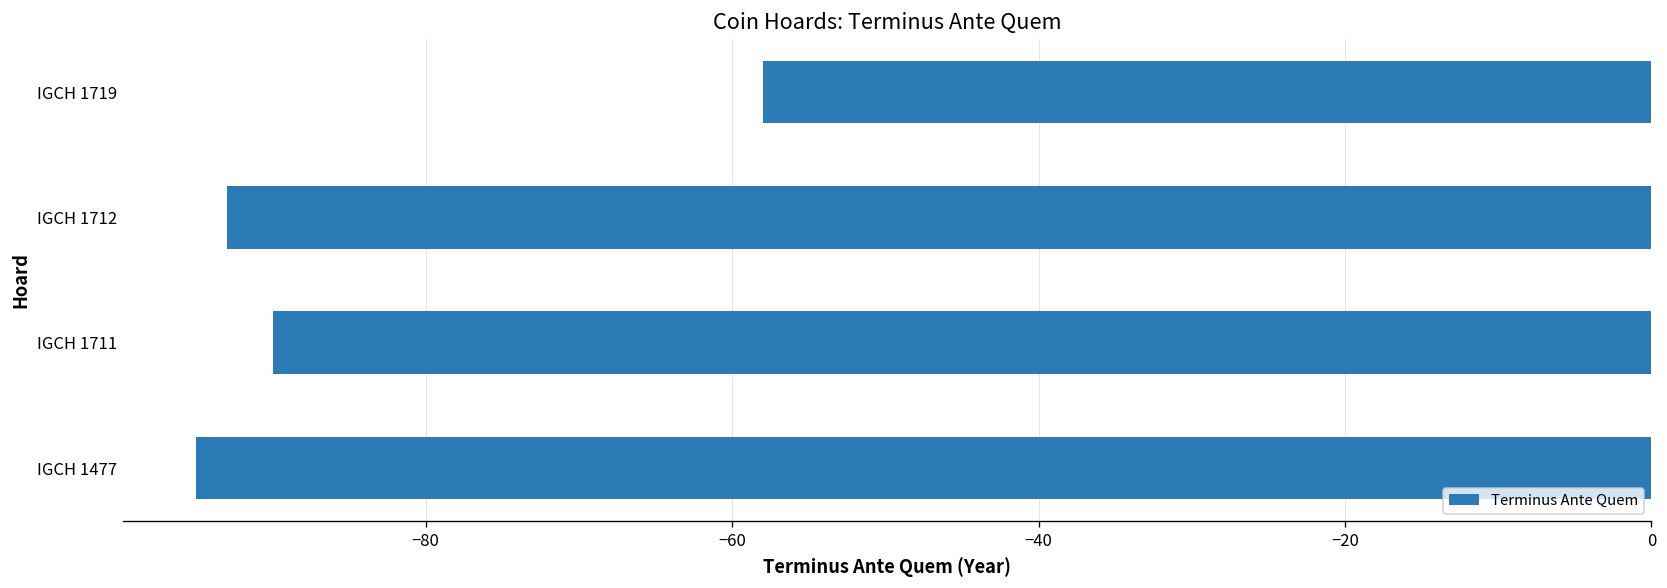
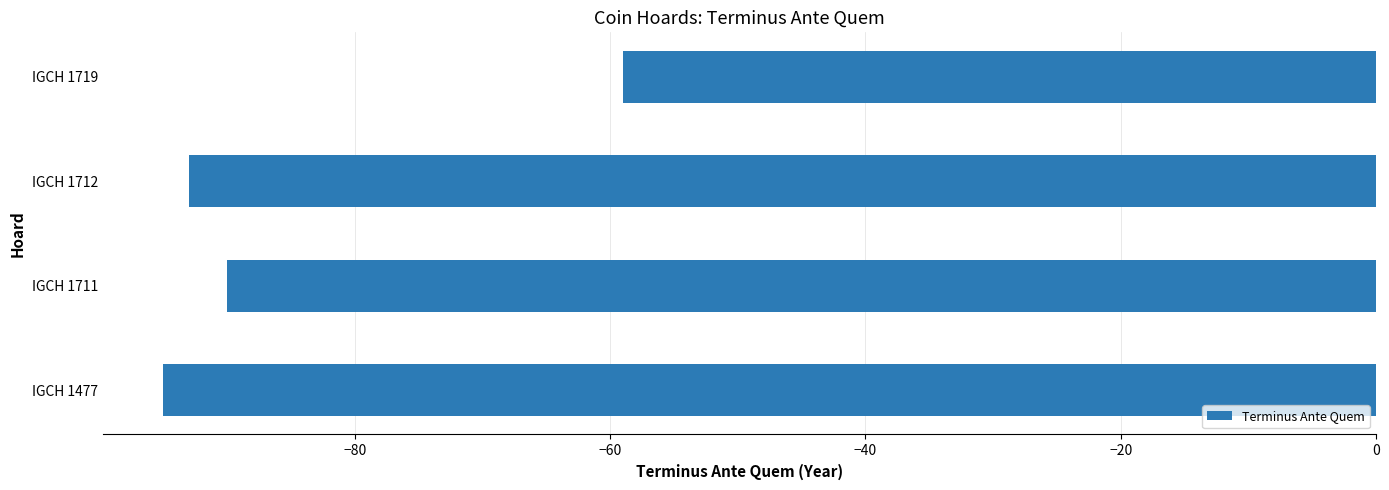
  {
-   "IGCH 1719": -58,
+   "IGCH 1719": -59,
    "IGCH 1712": -93,
    "IGCH 1711": -90,
    "IGCH 1477": -95
  }
